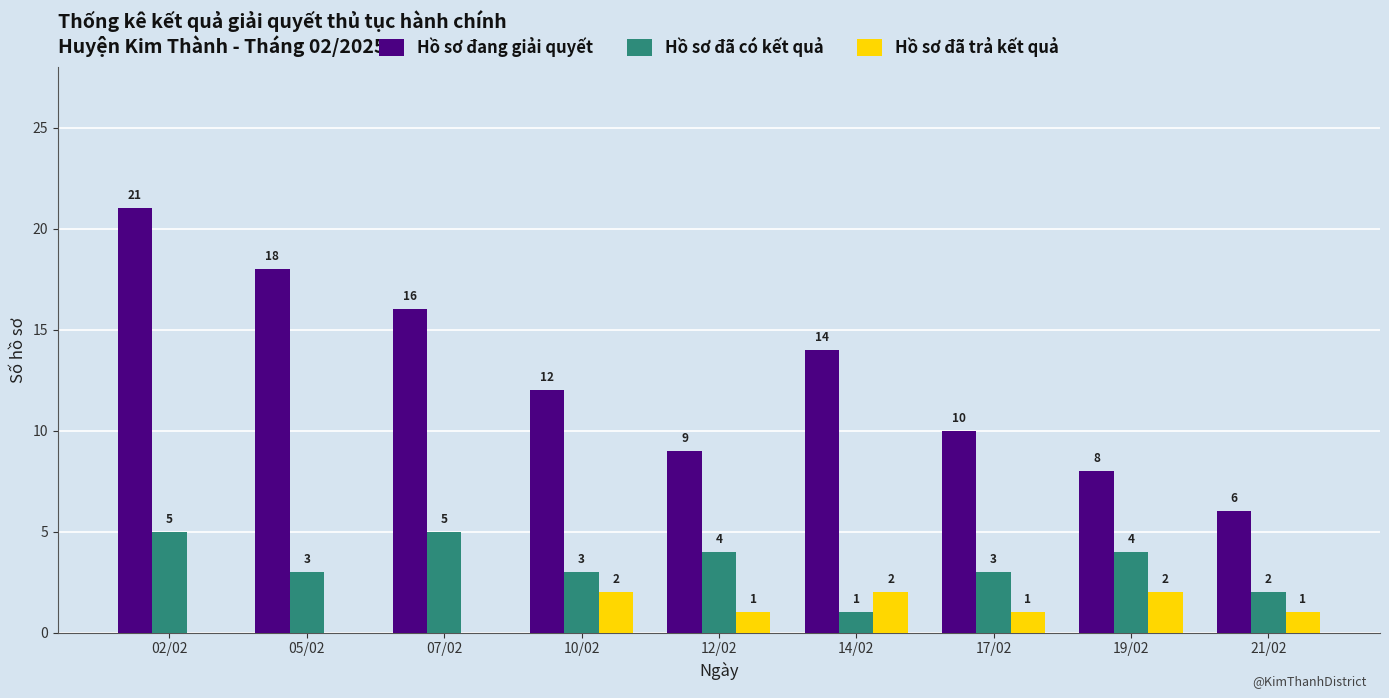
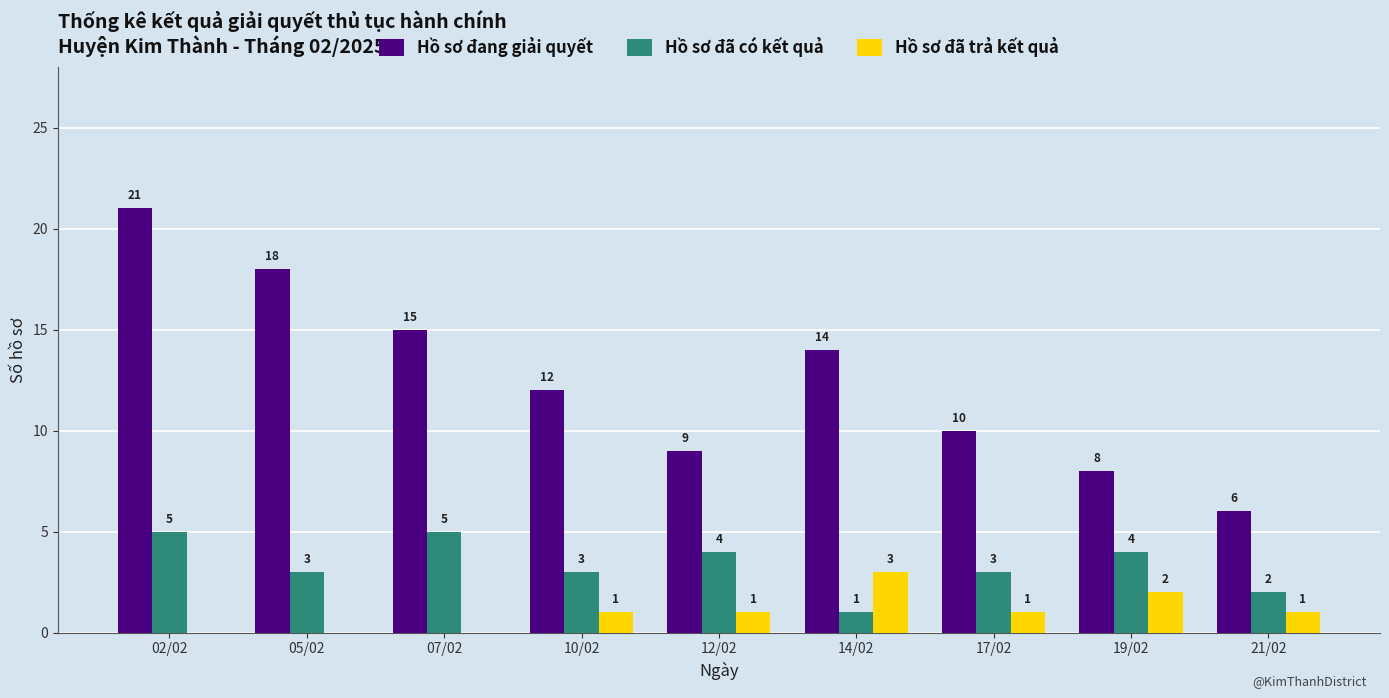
  {
    "Hồ sơ đang giải quyết": {
      "02/02": 21,
      "05/02": 18,
-     "07/02": 16,
+     "07/02": 15,
      "10/02": 12,
      "12/02": 9,
      "14/02": 14,
      "17/02": 10,
      "19/02": 8,
      "21/02": 6
    },
    "Hồ sơ đã có kết quả": {
      "02/02": 5,
      "05/02": 3,
      "07/02": 5,
      "10/02": 3,
      "12/02": 4,
      "14/02": 1,
      "17/02": 3,
      "19/02": 4,
      "21/02": 2
    },
    "Hồ sơ đã trả kết quả": {
-     "10/02": 2,
+     "10/02": 1,
      "12/02": 1,
-     "14/02": 2,
+     "14/02": 3,
      "17/02": 1,
      "19/02": 2,
      "21/02": 1
    }
  }
